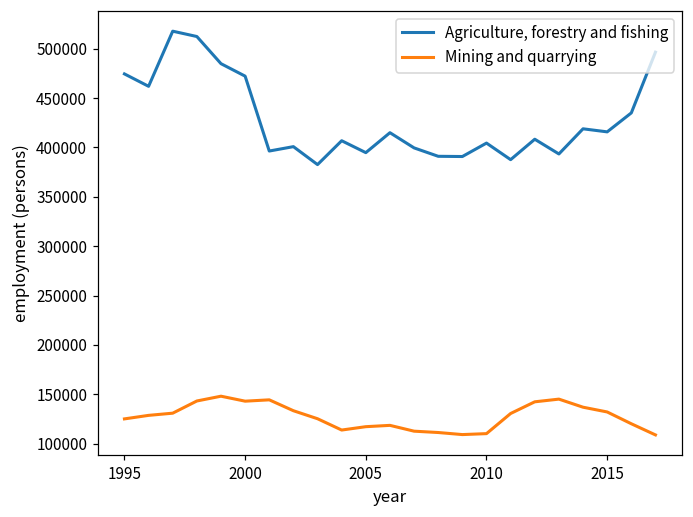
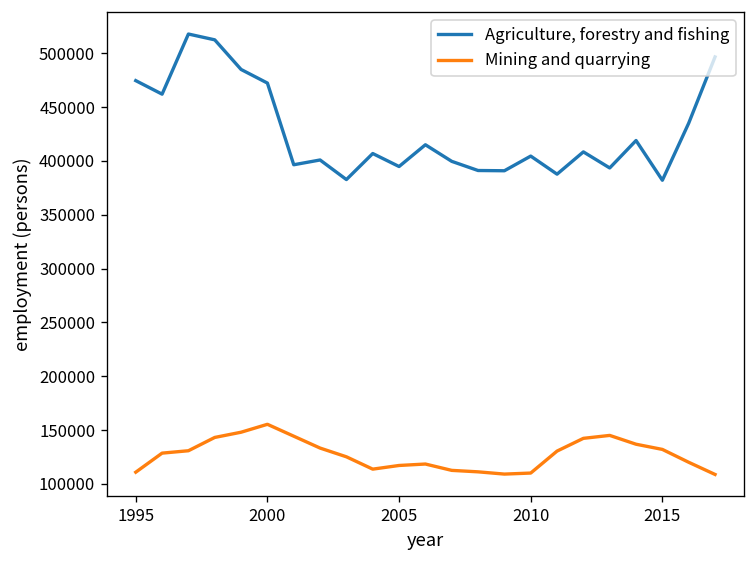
  {
    "Agriculture, forestry and fishing": {
      "1995": 470000,
      "2000": 470000,
      "2005": 390000,
      "2010": 400000,
-     "2015": 420000
+     "2015": 380000
    },
    "Mining and quarrying": {
-     "1995": 130000,
-     "2000": 140000,
+     "1995": 110000,
+     "2000": 160000,
      "2005": 120000,
      "2010": 110000,
      "2015": 130000
    }
  }
